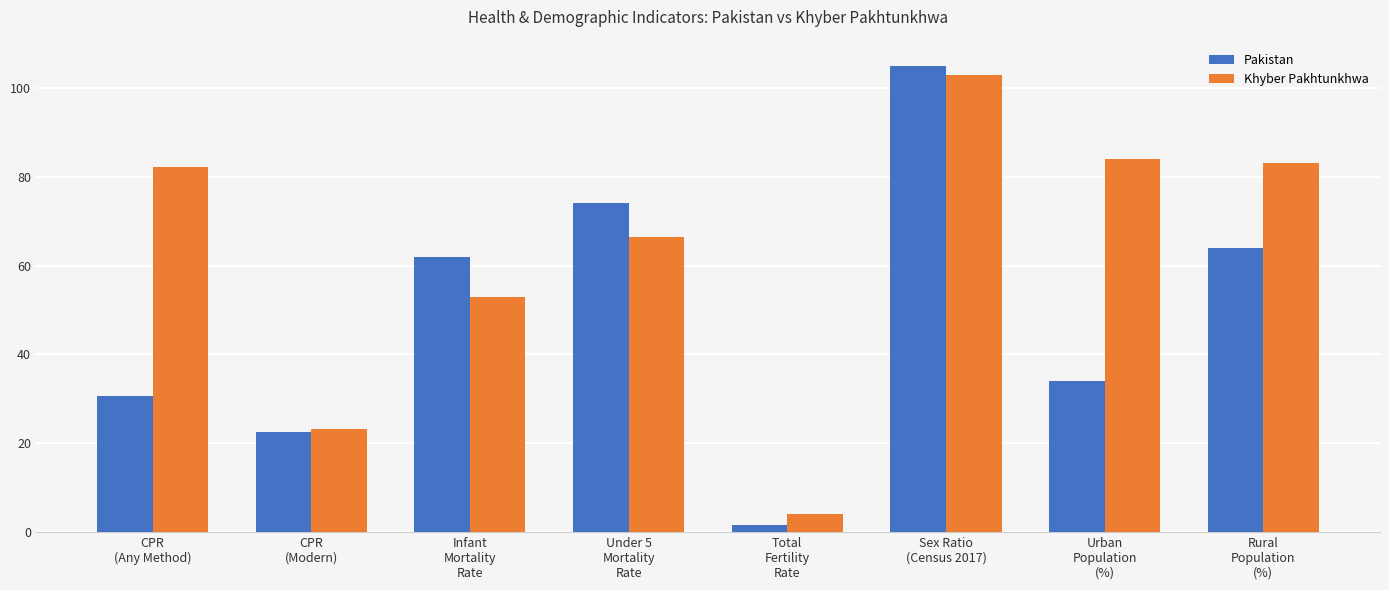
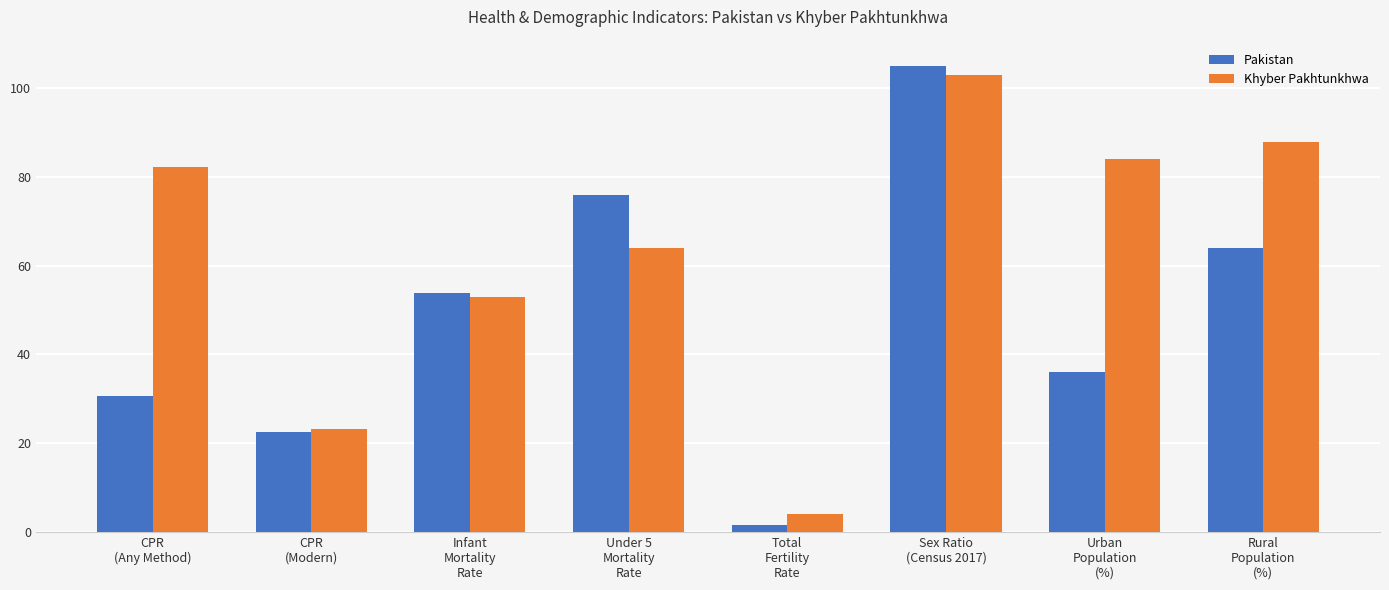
  {
    "Pakistan": {
      "CPR (Any Method)": 31,
      "CPR (Modern)": 23,
-     "Infant Mortality Rate": 62,
-     "Under 5 Mortality Rate": 74,
+     "Infant Mortality Rate": 54,
+     "Under 5 Mortality Rate": 76,
      "Total Fertility Rate": 2,
      "Sex Ratio (Census 2017)": 105,
-     "Urban Population (%)": 34,
+     "Urban Population (%)": 36,
      "Rural Population (%)": 64
    },
    "Khyber Pakhtunkhwa": {
      "CPR (Any Method)": 82,
      "CPR (Modern)": 23,
      "Infant Mortality Rate": 53,
-     "Under 5 Mortality Rate": 66,
+     "Under 5 Mortality Rate": 64,
      "Total Fertility Rate": 4,
      "Sex Ratio (Census 2017)": 103,
      "Urban Population (%)": 84,
-     "Rural Population (%)": 83
+     "Rural Population (%)": 88
    }
  }
